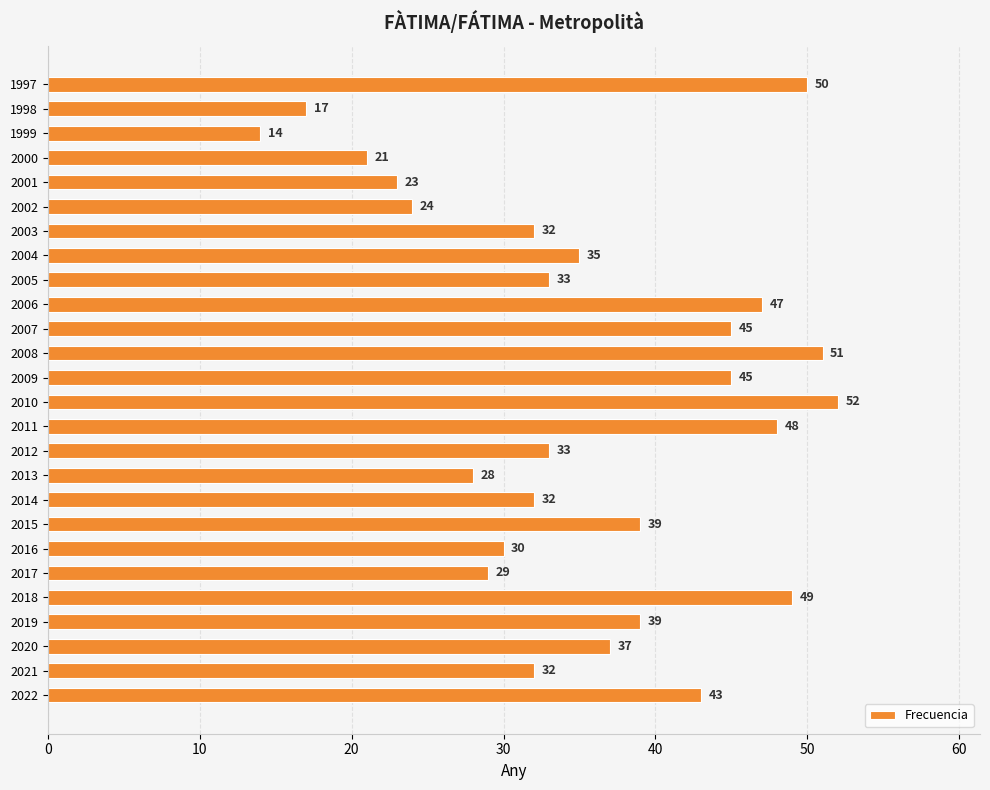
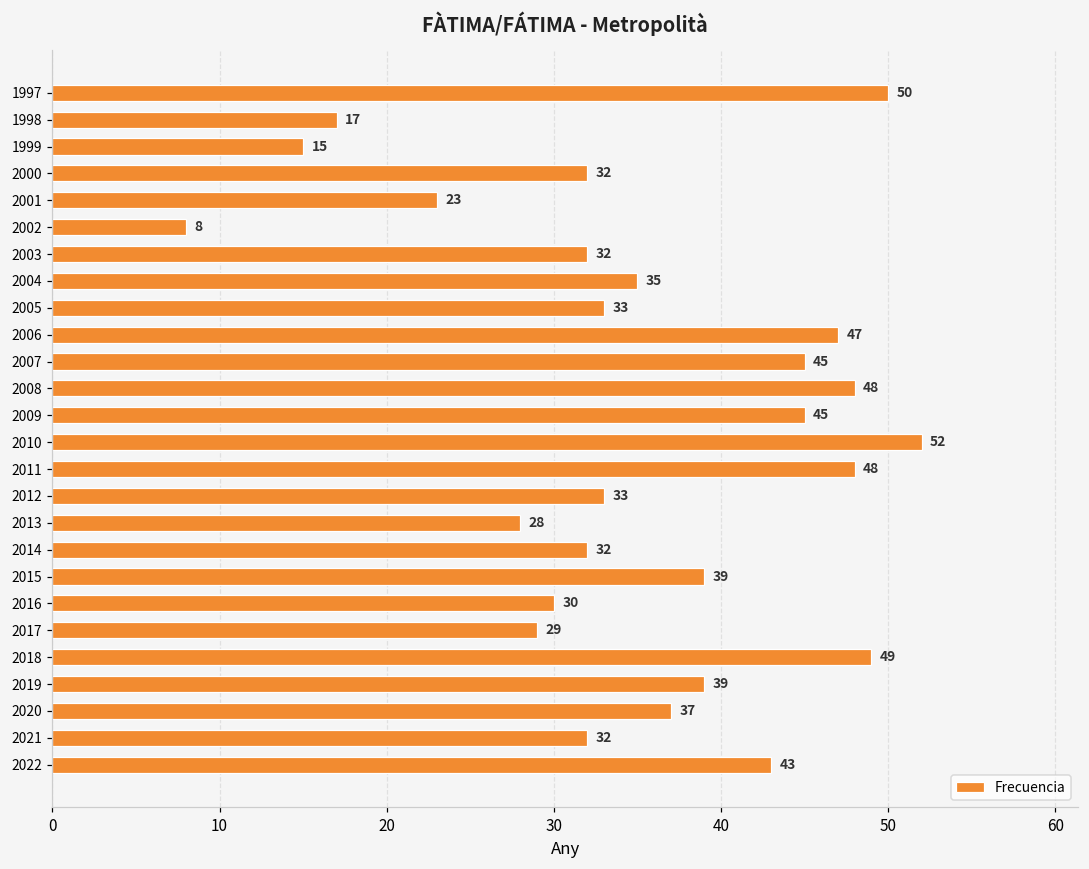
  {
    "1997": 50,
    "1998": 17,
-   "1999": 14,
-   "2000": 21,
+   "1999": 15,
+   "2000": 32,
    "2001": 23,
-   "2002": 24,
+   "2002": 8,
    "2003": 32,
    "2004": 35,
    "2005": 33,
    "2006": 47,
    "2007": 45,
-   "2008": 51,
+   "2008": 48,
    "2009": 45,
    "2010": 52,
    "2011": 48,
    "2012": 33,
    "2013": 28,
    "2014": 32,
    "2015": 39,
    "2016": 30,
    "2017": 29,
    "2018": 49,
    "2019": 39,
    "2020": 37,
    "2021": 32,
    "2022": 43
  }
